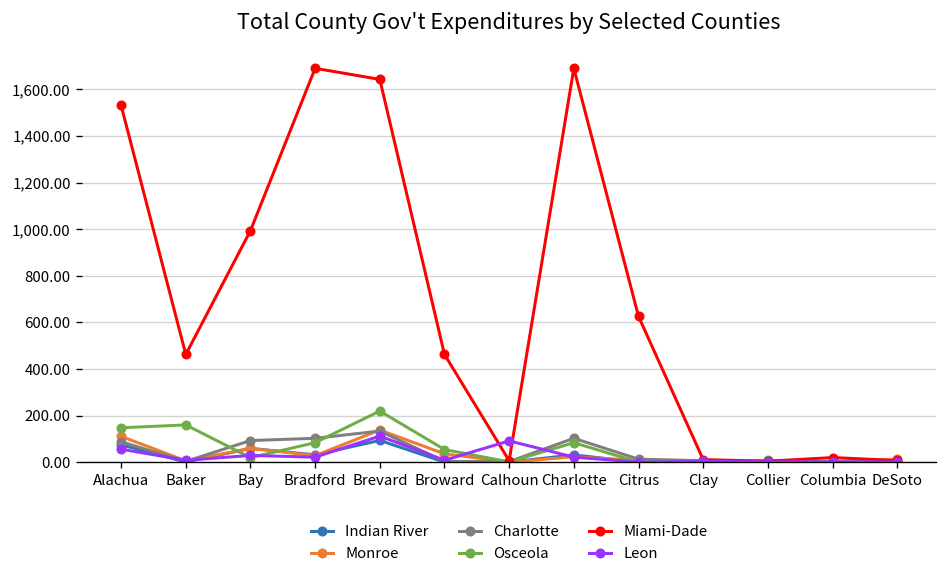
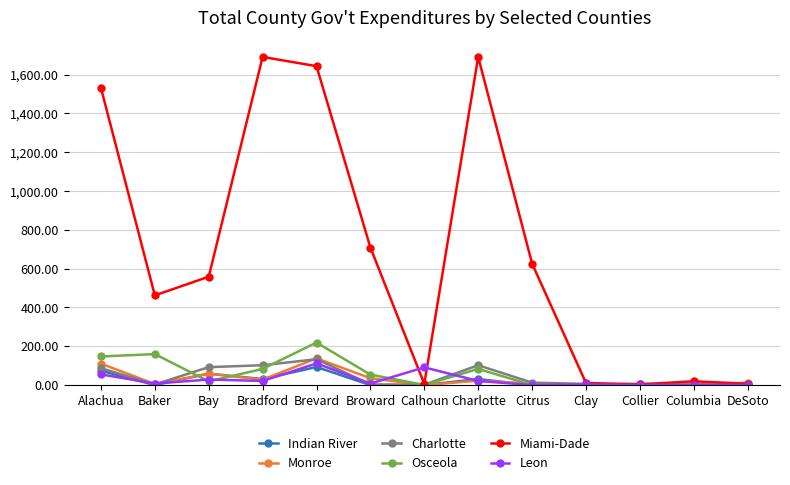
  {
    "Indian River": {
      "Alachua": "70",
      "Brevard": "90"
    },
    "Monroe": {
      "Alachua": "110",
      "Broward": "40"
    },
    "Charlotte": {
      "Alachua": "90",
      "Bay": "90",
      "Bradford": "100",
      "Charlotte": "100"
    },
    "Osceola": {
      "Alachua": "150",
      "Baker": "160",
      "Bradford": "80",
      "Brevard": "220",
      "Broward": "50",
      "Charlotte": "80"
    },
    "Miami-Dade": {
      "Alachua": "1,530",
      "Baker": "460",
-     "Bay": "990",
+     "Bay": "560",
      "Bradford": "1,690",
      "Brevard": "1,640",
-     "Broward": "460",
+     "Broward": "710",
      "Charlotte": "1,690",
      "Citrus": "630",
      "Columbia": "20"
    },
    "Leon": {
      "Alachua": "60",
      "Brevard": "110",
      "Calhoun": "90"
    }
  }
